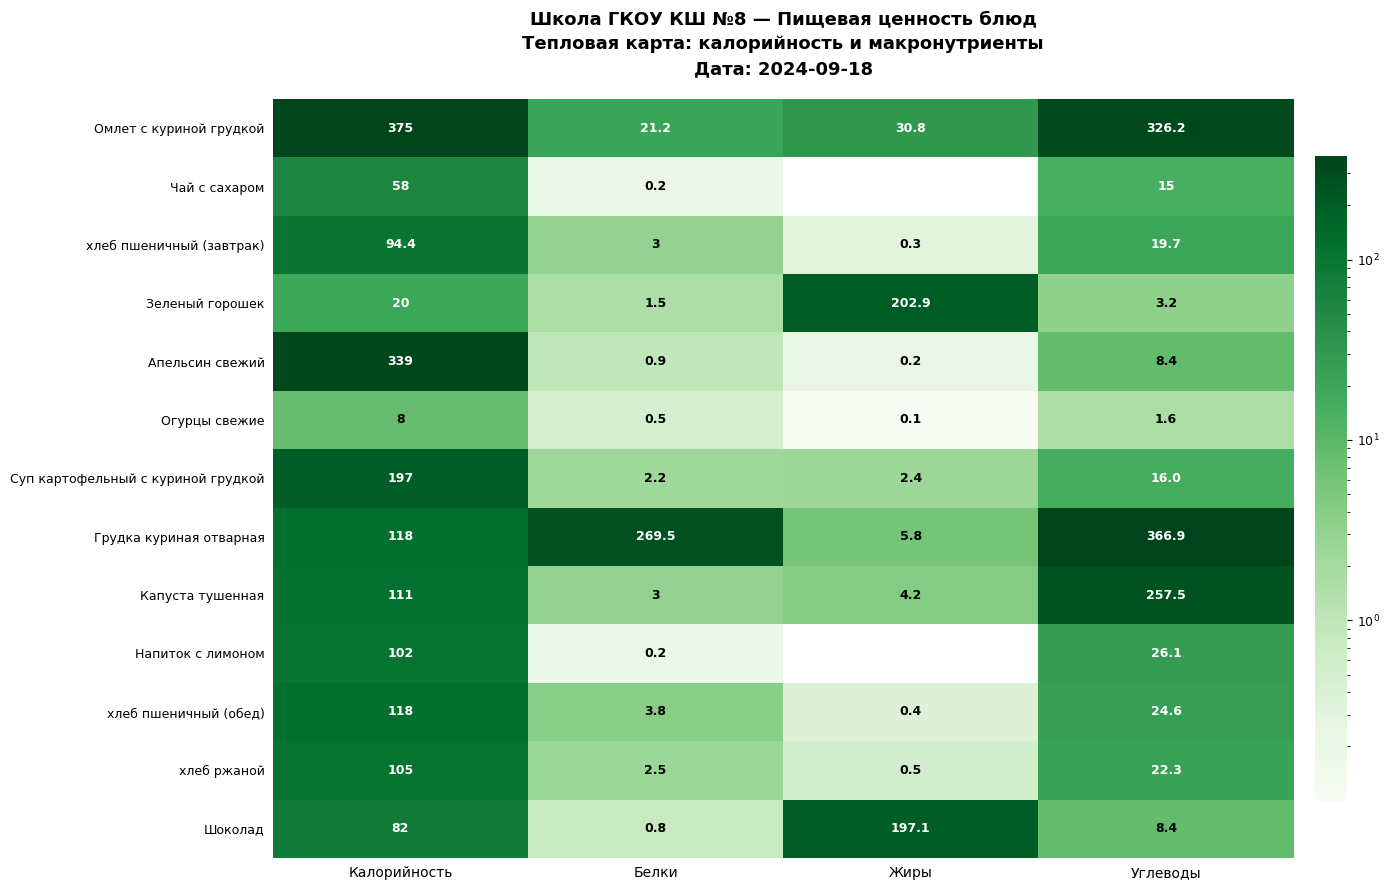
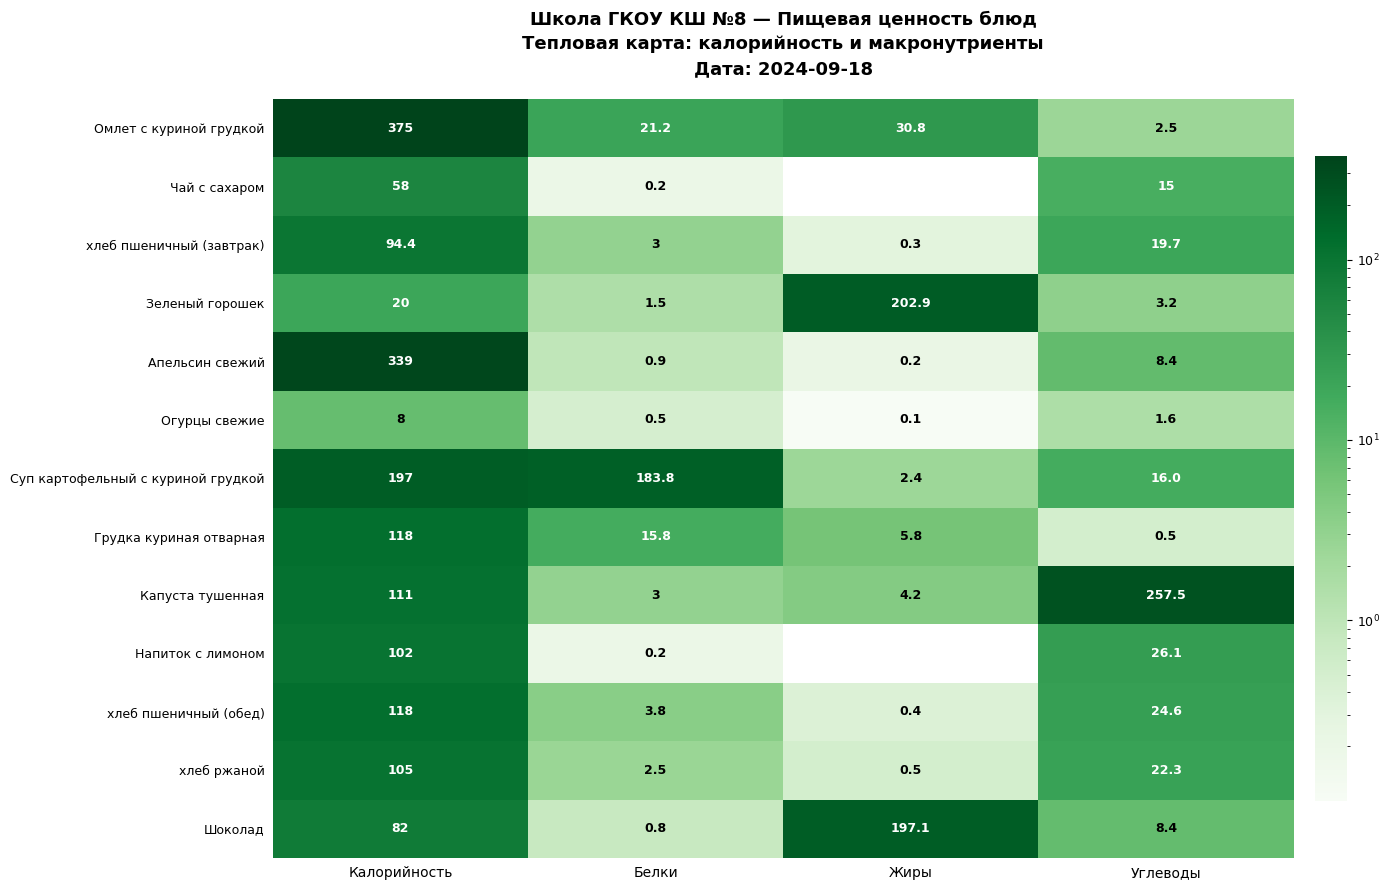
  {
    "Омлет с куриной грудкой": {
      "Калорийность": 375,
      "Белки": 21.2,
      "Жиры": 30.8,
-     "Углеводы": 326.2
+     "Углеводы": 2.5
    },
    "Чай с сахаром": {
      "Калорийность": 58,
      "Белки": 0.2,
      "Углеводы": 15
    },
    "хлеб пшеничный (завтрак)": {
      "Калорийность": 94.4,
      "Белки": 3,
      "Жиры": 0.3,
      "Углеводы": 19.7
    },
    "Зеленый горошек": {
      "Калорийность": 20,
      "Белки": 1.5,
      "Жиры": 202.9,
      "Углеводы": 3.2
    },
    "Апельсин свежий": {
      "Калорийность": 339,
      "Белки": 0.9,
      "Жиры": 0.2,
      "Углеводы": 8.4
    },
    "Огурцы свежие": {
      "Калорийность": 8,
      "Белки": 0.5,
      "Жиры": 0.1,
      "Углеводы": 1.6
    },
    "Суп картофельный с куриной грудкой": {
      "Калорийность": 197,
-     "Белки": 2.2,
+     "Белки": 183.8,
      "Жиры": 2.4,
      "Углеводы": 16.0
    },
    "Грудка куриная отварная": {
      "Калорийность": 118,
-     "Белки": 269.5,
+     "Белки": 15.8,
      "Жиры": 5.8,
-     "Углеводы": 366.9
+     "Углеводы": 0.5
    },
    "Капуста тушенная": {
      "Калорийность": 111,
      "Белки": 3,
      "Жиры": 4.2,
      "Углеводы": 257.5
    },
    "Напиток с лимоном": {
      "Калорийность": 102,
      "Белки": 0.2,
      "Углеводы": 26.1
    },
    "хлеб пшеничный (обед)": {
      "Калорийность": 118,
      "Белки": 3.8,
      "Жиры": 0.4,
      "Углеводы": 24.6
    },
    "хлеб ржаной": {
      "Калорийность": 105,
      "Белки": 2.5,
      "Жиры": 0.5,
      "Углеводы": 22.3
    },
    "Шоколад": {
      "Калорийность": 82,
      "Белки": 0.8,
      "Жиры": 197.1,
      "Углеводы": 8.4
    }
  }
